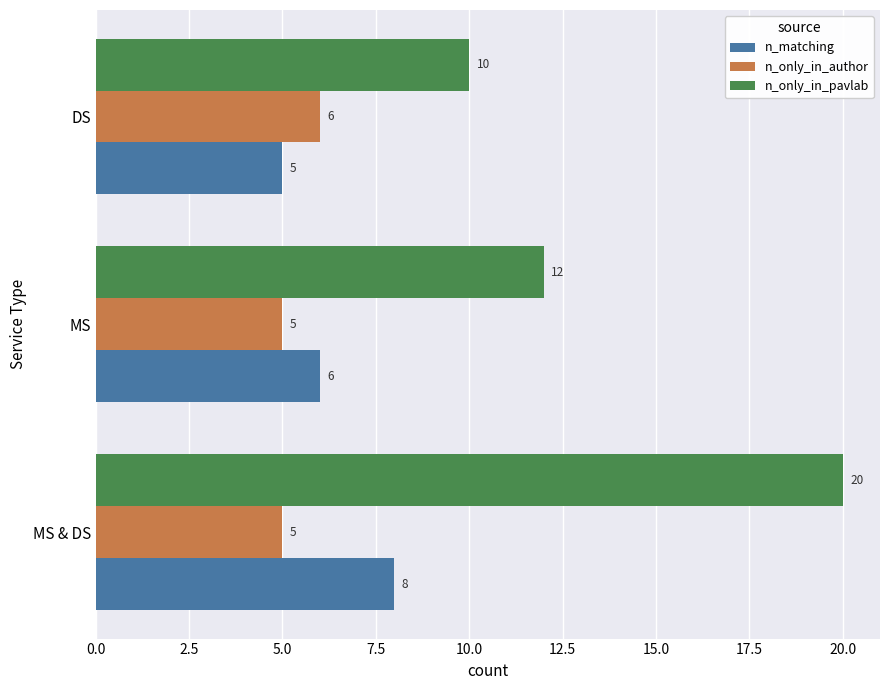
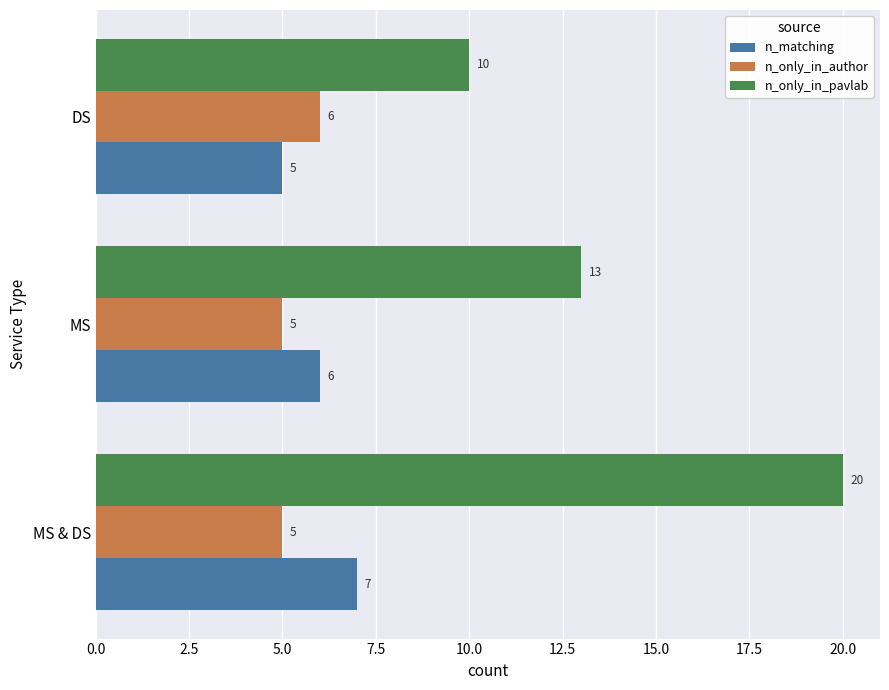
  {
    "n_matching": {
      "DS": 5,
      "MS": 6,
-     "MS & DS": 8
+     "MS & DS": 7
    },
    "n_only_in_author": {
      "DS": 6,
      "MS": 5,
      "MS & DS": 5
    },
    "n_only_in_pavlab": {
      "DS": 10,
-     "MS": 12,
+     "MS": 13,
      "MS & DS": 20
    }
  }
